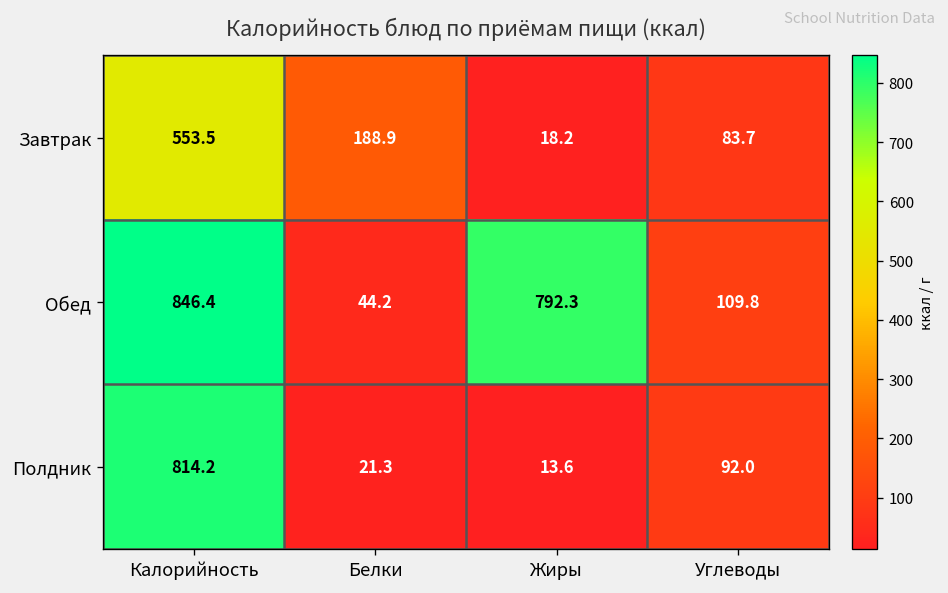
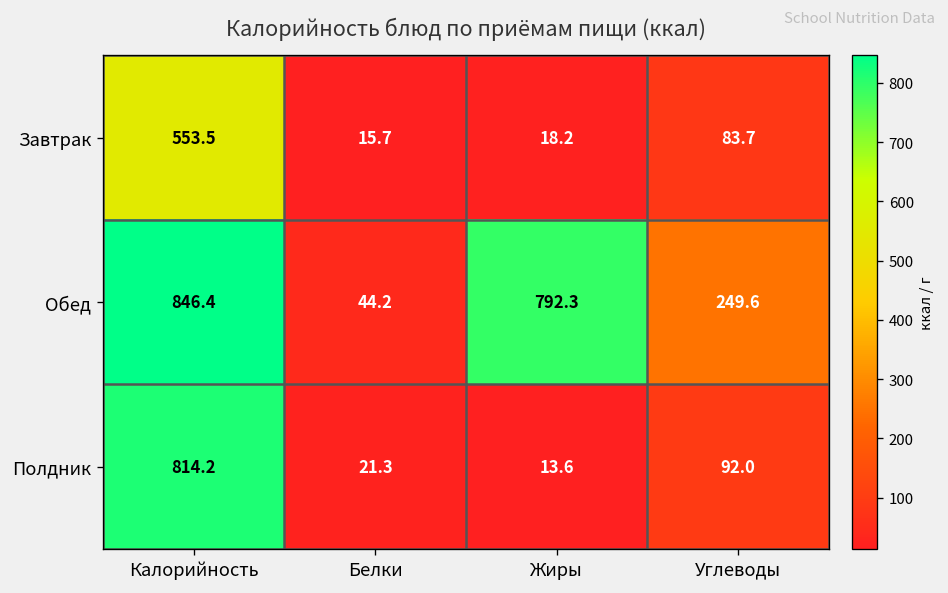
  {
    "Завтрак": {
      "Калорийность": 553.5,
-     "Белки": 188.9,
+     "Белки": 15.7,
      "Жиры": 18.2,
      "Углеводы": 83.7
    },
    "Обед": {
      "Калорийность": 846.4,
      "Белки": 44.2,
      "Жиры": 792.3,
-     "Углеводы": 109.8
+     "Углеводы": 249.6
    },
    "Полдник": {
      "Калорийность": 814.2,
      "Белки": 21.3,
      "Жиры": 13.6,
      "Углеводы": 92.0
    }
  }
